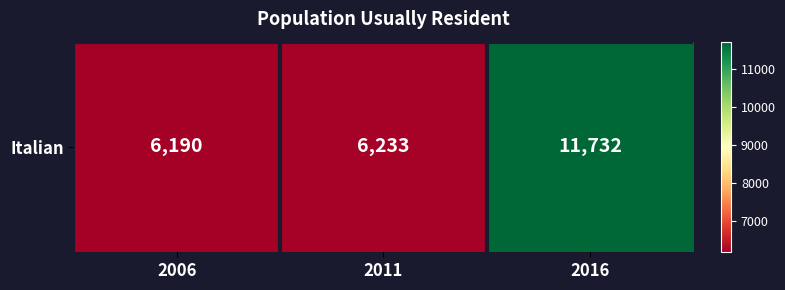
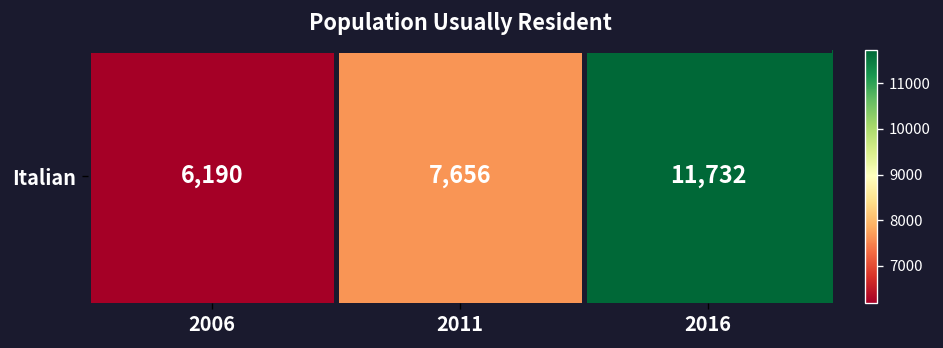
  {
    "Italian": {
      "2006": "6,190",
-     "2011": "6,233",
+     "2011": "7,656",
      "2016": "11,732"
    }
  }
